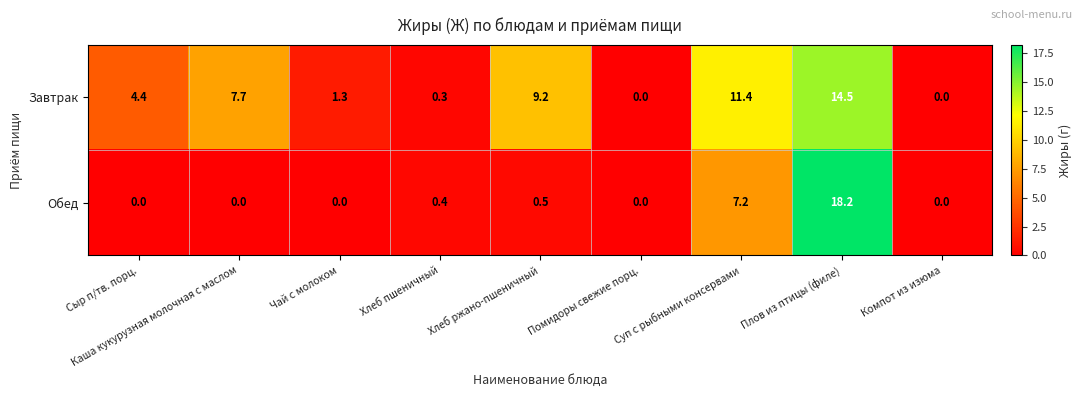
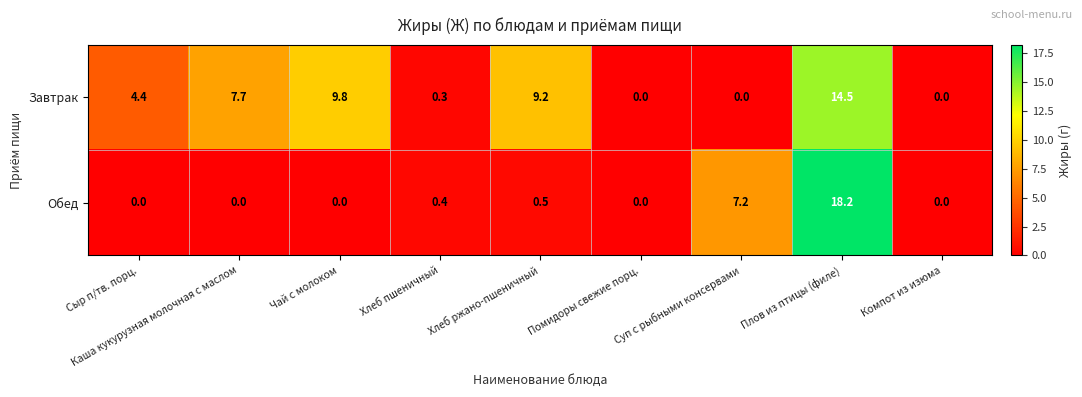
  {
    "Завтрак": {
      "Сыр п/тв. порц.": 4.4,
      "Каша кукурузная молочная с маслом": 7.7,
-     "Чай с молоком": 1.3,
+     "Чай с молоком": 9.8,
      "Хлеб пшеничный": 0.3,
      "Хлеб ржано-пшеничный": 9.2,
      "Помидоры свежие порц.": 0.0,
-     "Суп с рыбными консервами": 11.4,
+     "Суп с рыбными консервами": 0.0,
      "Плов из птицы (филе)": 14.5,
      "Компот из изюма": 0.0
    },
    "Обед": {
      "Сыр п/тв. порц.": 0.0,
      "Каша кукурузная молочная с маслом": 0.0,
      "Чай с молоком": 0.0,
      "Хлеб пшеничный": 0.4,
      "Хлеб ржано-пшеничный": 0.5,
      "Помидоры свежие порц.": 0.0,
      "Суп с рыбными консервами": 7.2,
      "Плов из птицы (филе)": 18.2,
      "Компот из изюма": 0.0
    }
  }
